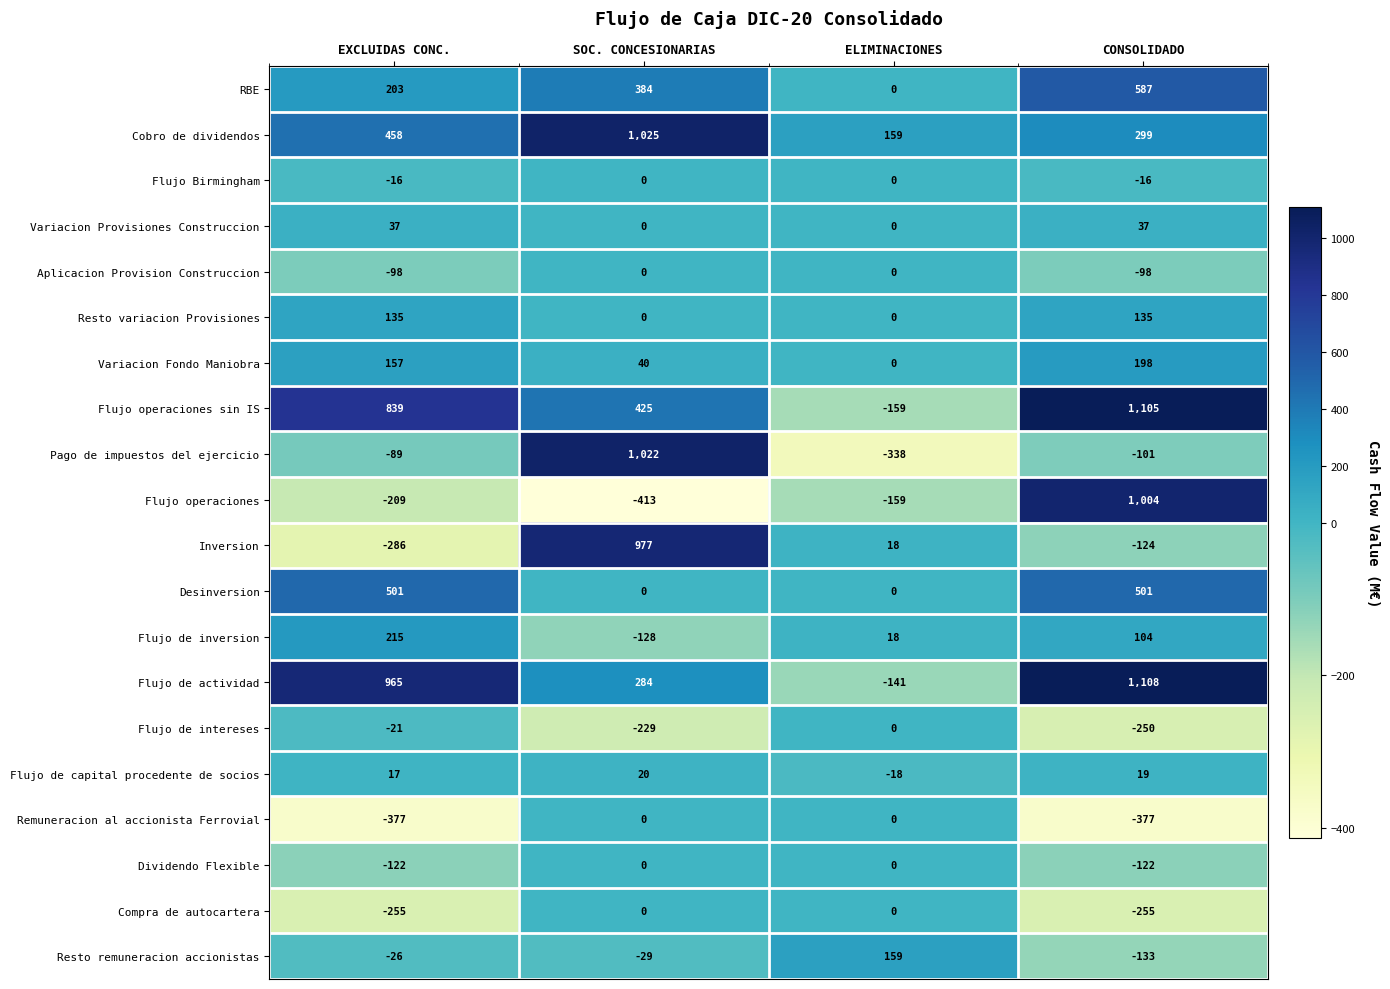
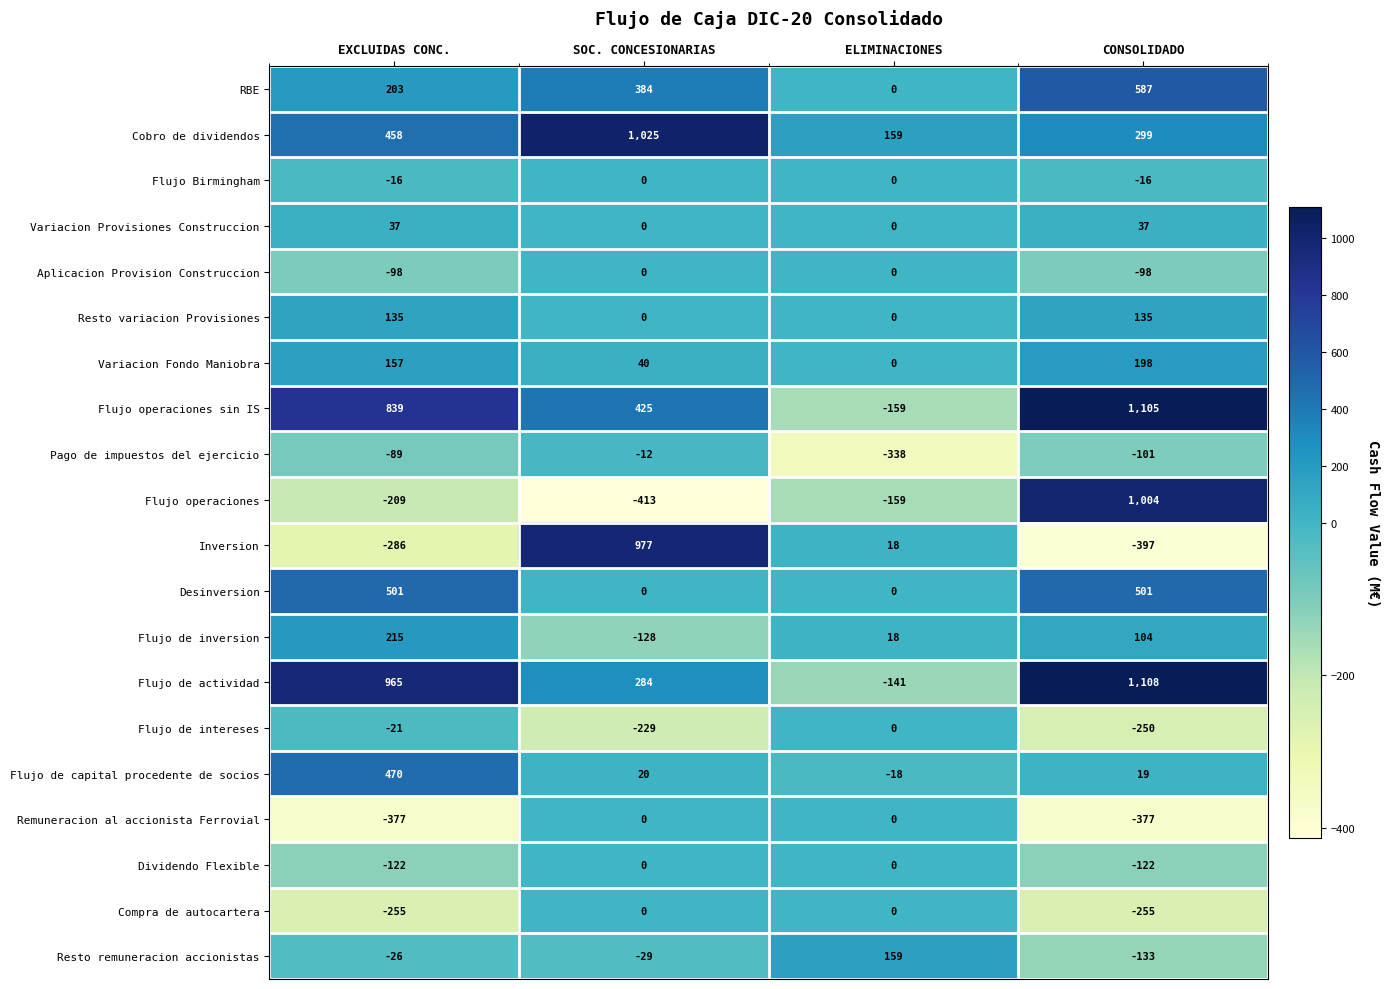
  {
    "RBE": {
      "EXCLUIDAS CONC.": "203",
      "SOC. CONCESIONARIAS": "384",
      "ELIMINACIONES": "0",
      "CONSOLIDADO": "587"
    },
    "Cobro de dividendos": {
      "EXCLUIDAS CONC.": "458",
      "SOC. CONCESIONARIAS": "1,025",
      "ELIMINACIONES": "159",
      "CONSOLIDADO": "299"
    },
    "Flujo Birmingham": {
      "EXCLUIDAS CONC.": "-16",
      "SOC. CONCESIONARIAS": "0",
      "ELIMINACIONES": "0",
      "CONSOLIDADO": "-16"
    },
    "Variacion Provisiones Construccion": {
      "EXCLUIDAS CONC.": "37",
      "SOC. CONCESIONARIAS": "0",
      "ELIMINACIONES": "0",
      "CONSOLIDADO": "37"
    },
    "Aplicacion Provision Construccion": {
      "EXCLUIDAS CONC.": "-98",
      "SOC. CONCESIONARIAS": "0",
      "ELIMINACIONES": "0",
      "CONSOLIDADO": "-98"
    },
    "Resto variacion Provisiones": {
      "EXCLUIDAS CONC.": "135",
      "SOC. CONCESIONARIAS": "0",
      "ELIMINACIONES": "0",
      "CONSOLIDADO": "135"
    },
    "Variacion Fondo Maniobra": {
      "EXCLUIDAS CONC.": "157",
      "SOC. CONCESIONARIAS": "40",
      "ELIMINACIONES": "0",
      "CONSOLIDADO": "198"
    },
    "Flujo operaciones sin IS": {
      "EXCLUIDAS CONC.": "839",
      "SOC. CONCESIONARIAS": "425",
      "ELIMINACIONES": "-159",
      "CONSOLIDADO": "1,105"
    },
    "Pago de impuestos del ejercicio": {
      "EXCLUIDAS CONC.": "-89",
-     "SOC. CONCESIONARIAS": "1,022",
+     "SOC. CONCESIONARIAS": "-12",
      "ELIMINACIONES": "-338",
      "CONSOLIDADO": "-101"
    },
    "Flujo operaciones": {
      "EXCLUIDAS CONC.": "-209",
      "SOC. CONCESIONARIAS": "-413",
      "ELIMINACIONES": "-159",
      "CONSOLIDADO": "1,004"
    },
    "Inversion": {
      "EXCLUIDAS CONC.": "-286",
      "SOC. CONCESIONARIAS": "977",
      "ELIMINACIONES": "18",
-     "CONSOLIDADO": "-124"
+     "CONSOLIDADO": "-397"
    },
    "Desinversion": {
      "EXCLUIDAS CONC.": "501",
      "SOC. CONCESIONARIAS": "0",
      "ELIMINACIONES": "0",
      "CONSOLIDADO": "501"
    },
    "Flujo de inversion": {
      "EXCLUIDAS CONC.": "215",
      "SOC. CONCESIONARIAS": "-128",
      "ELIMINACIONES": "18",
      "CONSOLIDADO": "104"
    },
    "Flujo de actividad": {
      "EXCLUIDAS CONC.": "965",
      "SOC. CONCESIONARIAS": "284",
      "ELIMINACIONES": "-141",
      "CONSOLIDADO": "1,108"
    },
    "Flujo de intereses": {
      "EXCLUIDAS CONC.": "-21",
      "SOC. CONCESIONARIAS": "-229",
      "ELIMINACIONES": "0",
      "CONSOLIDADO": "-250"
    },
    "Flujo de capital procedente de socios": {
-     "EXCLUIDAS CONC.": "17",
+     "EXCLUIDAS CONC.": "470",
      "SOC. CONCESIONARIAS": "20",
      "ELIMINACIONES": "-18",
      "CONSOLIDADO": "19"
    },
    "Remuneracion al accionista Ferrovial": {
      "EXCLUIDAS CONC.": "-377",
      "SOC. CONCESIONARIAS": "0",
      "ELIMINACIONES": "0",
      "CONSOLIDADO": "-377"
    },
    "Dividendo Flexible": {
      "EXCLUIDAS CONC.": "-122",
      "SOC. CONCESIONARIAS": "0",
      "ELIMINACIONES": "0",
      "CONSOLIDADO": "-122"
    },
    "Compra de autocartera": {
      "EXCLUIDAS CONC.": "-255",
      "SOC. CONCESIONARIAS": "0",
      "ELIMINACIONES": "0",
      "CONSOLIDADO": "-255"
    },
    "Resto remuneracion accionistas": {
      "EXCLUIDAS CONC.": "-26",
      "SOC. CONCESIONARIAS": "-29",
      "ELIMINACIONES": "159",
      "CONSOLIDADO": "-133"
    }
  }
